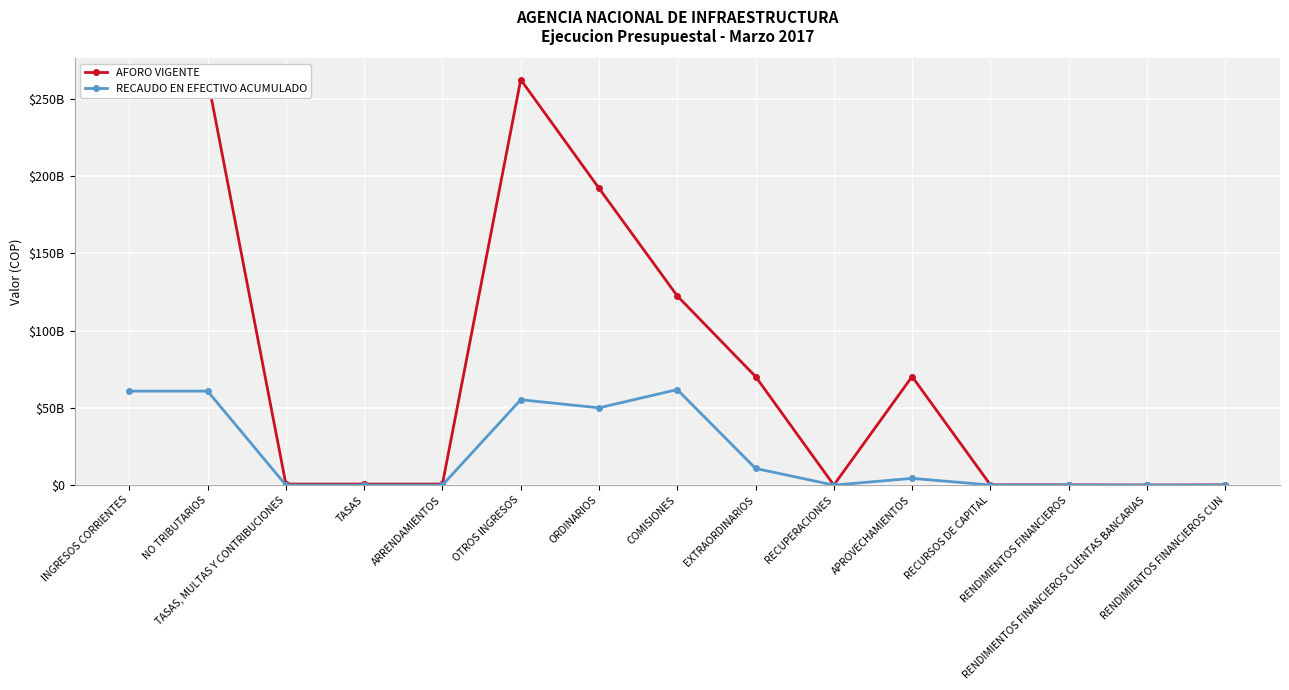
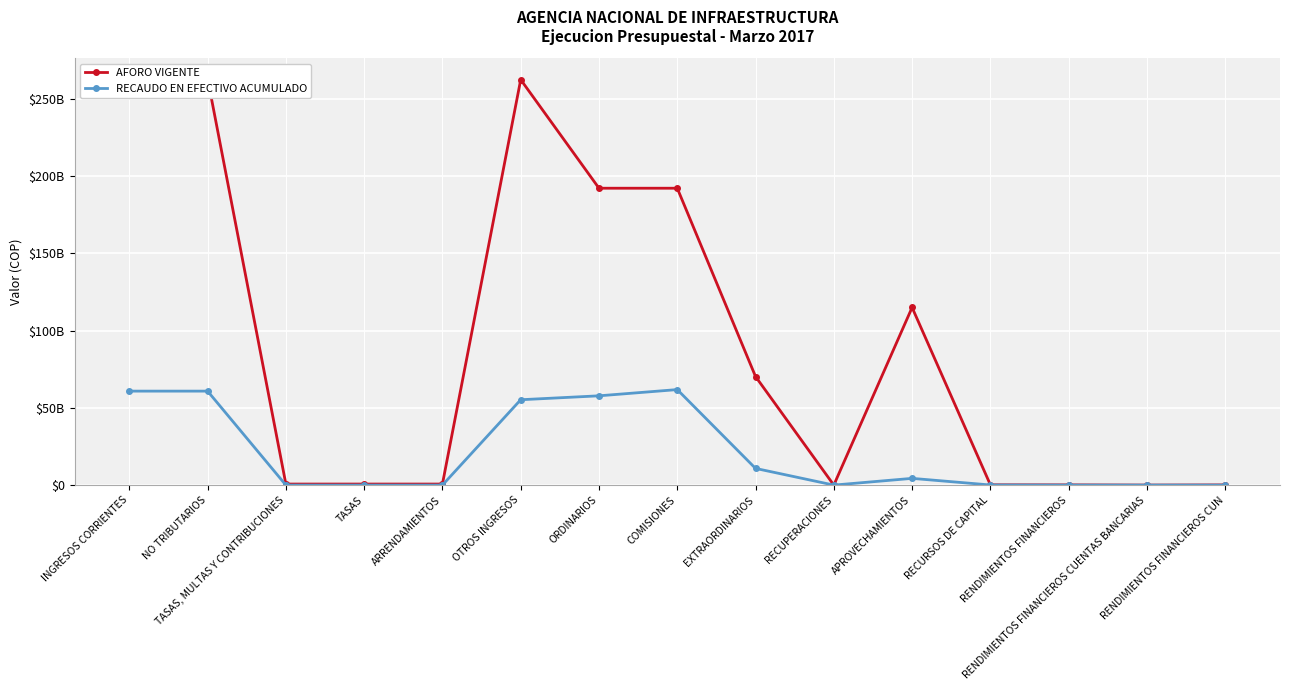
  {
    "AFORO VIGENTE": {
      "OTROS INGRESOS": "$262000000000",
      "ORDINARIOS": "$192000000000",
-     "COMISIONES": "$122000000000",
+     "COMISIONES": "$192000000000",
      "EXTRAORDINARIOS": "$70000000000",
-     "APROVECHAMIENTOS": "$70000000000"
+     "APROVECHAMIENTOS": "$115000000000"
    },
    "RECAUDO EN EFECTIVO ACUMULADO": {
      "INGRESOS CORRIENTES": "$61000000000",
      "NO TRIBUTARIOS": "$61000000000",
      "OTROS INGRESOS": "$55000000000",
-     "ORDINARIOS": "$50000000000",
+     "ORDINARIOS": "$58000000000",
      "COMISIONES": "$62000000000",
      "EXTRAORDINARIOS": "$11000000000",
      "APROVECHAMIENTOS": "$4000000000"
    }
  }
